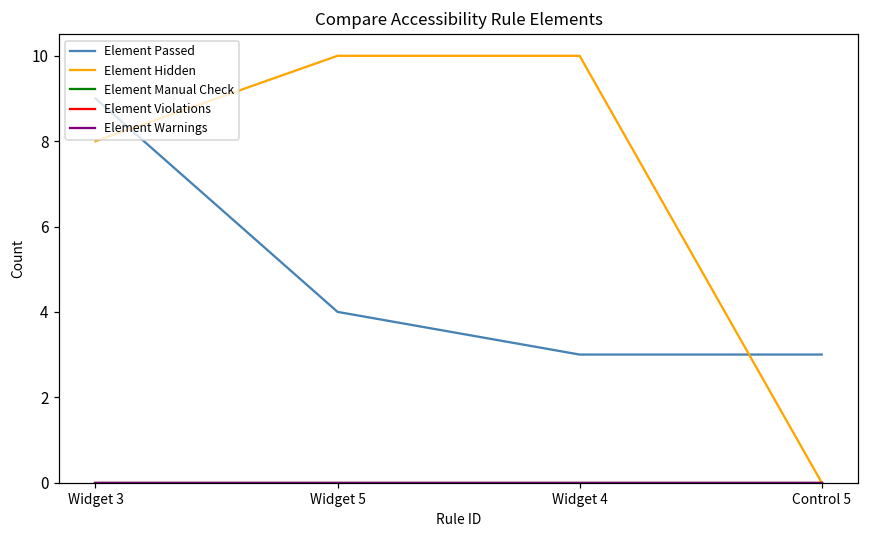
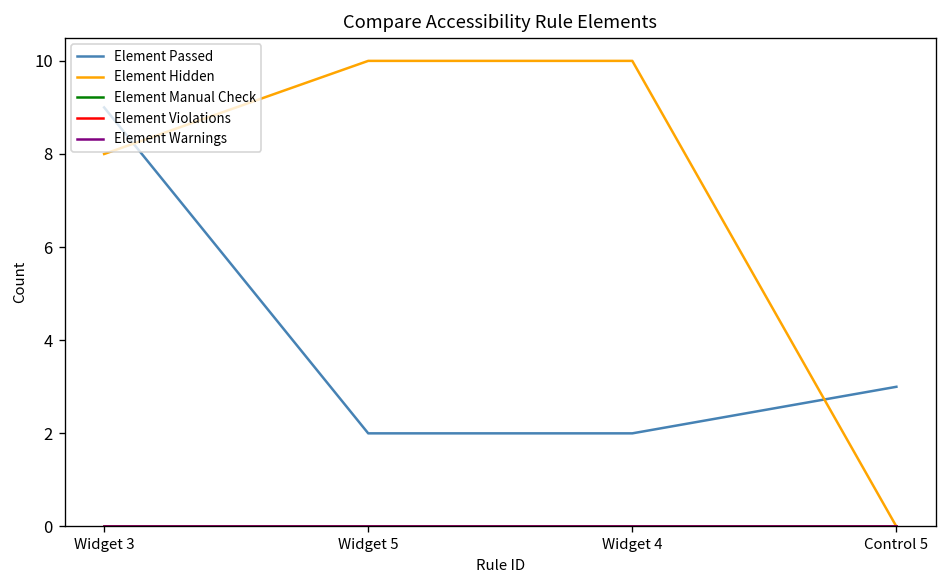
  {
    "Element Passed": {
-     "Widget 5": 4,
-     "Widget 4": 3,
+     "Widget 5": 2,
+     "Widget 4": 2,
      "Control 5": 3
    },
    "Element Hidden": {
      "Widget 3": 8,
      "Widget 5": 10,
      "Widget 4": 10
    },
    "Element Warnings": {
      "Widget 3": 0,
      "Widget 5": 0,
      "Widget 4": 0
    }
  }
